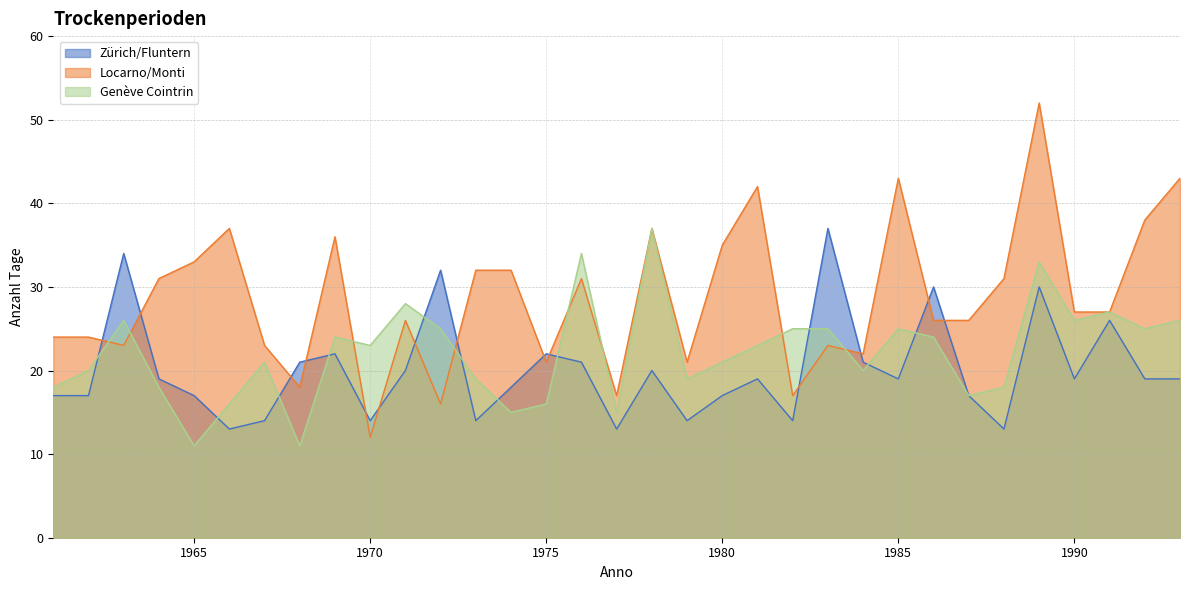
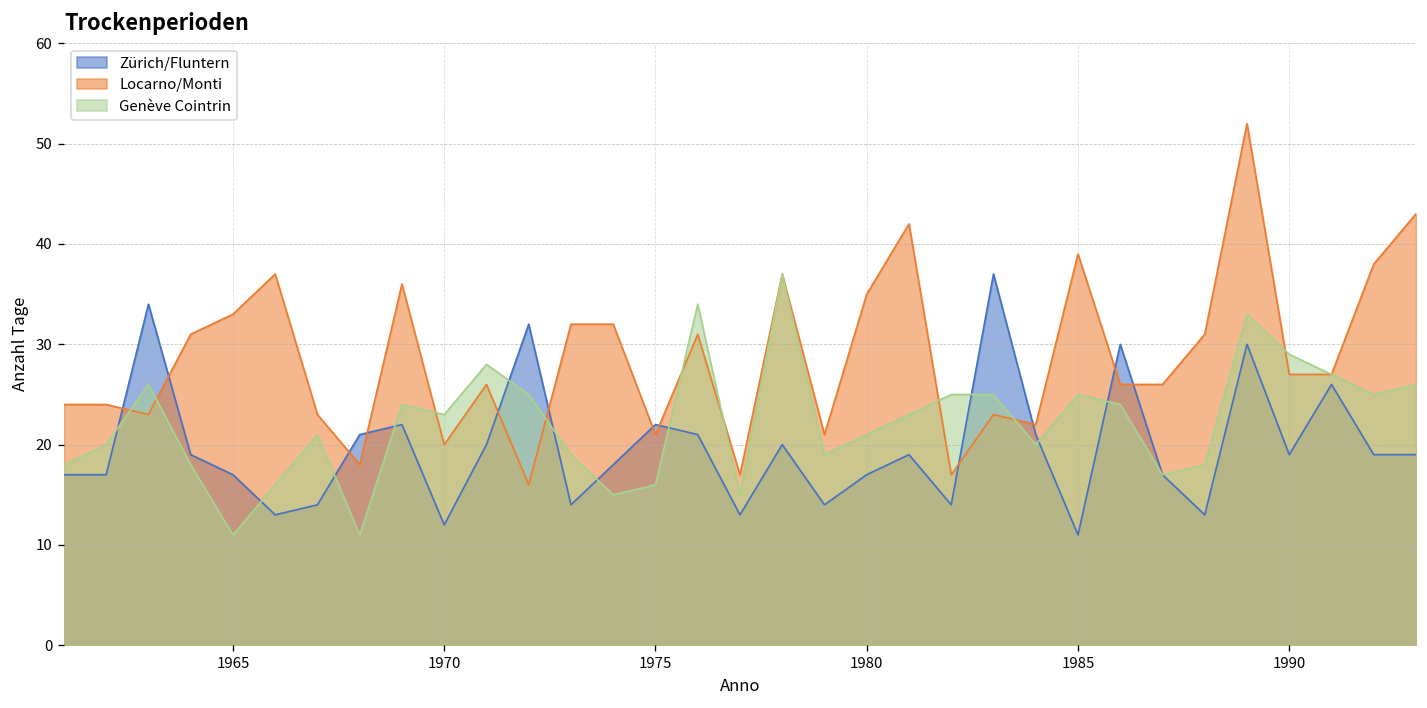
  {
    "Zürich/Fluntern": {
      "1965": 17,
-     "1970": 14,
+     "1970": 12,
      "1975": 22,
      "1980": 17,
-     "1985": 19,
+     "1985": 11,
      "1990": 19
    },
    "Locarno/Monti": {
      "1965": 33,
-     "1970": 12,
+     "1970": 20,
      "1975": 21,
      "1980": 35,
-     "1985": 43,
+     "1985": 39,
      "1990": 27
    },
    "Genève Cointrin": {
      "1965": 11,
      "1970": 23,
      "1975": 16,
      "1980": 21,
      "1985": 25,
-     "1990": 26
+     "1990": 29
    }
  }
